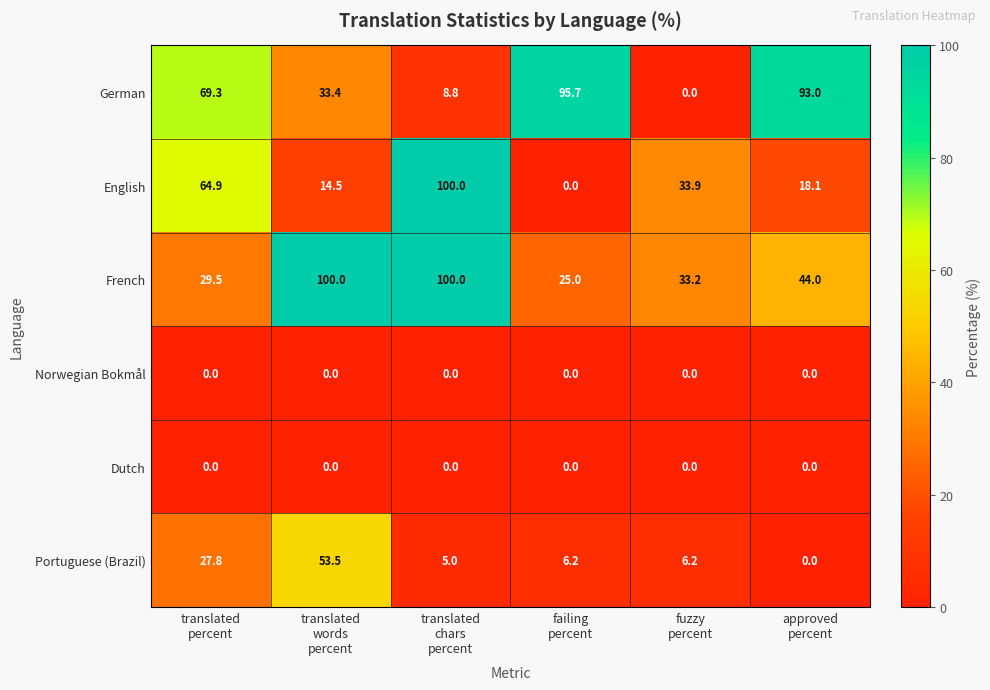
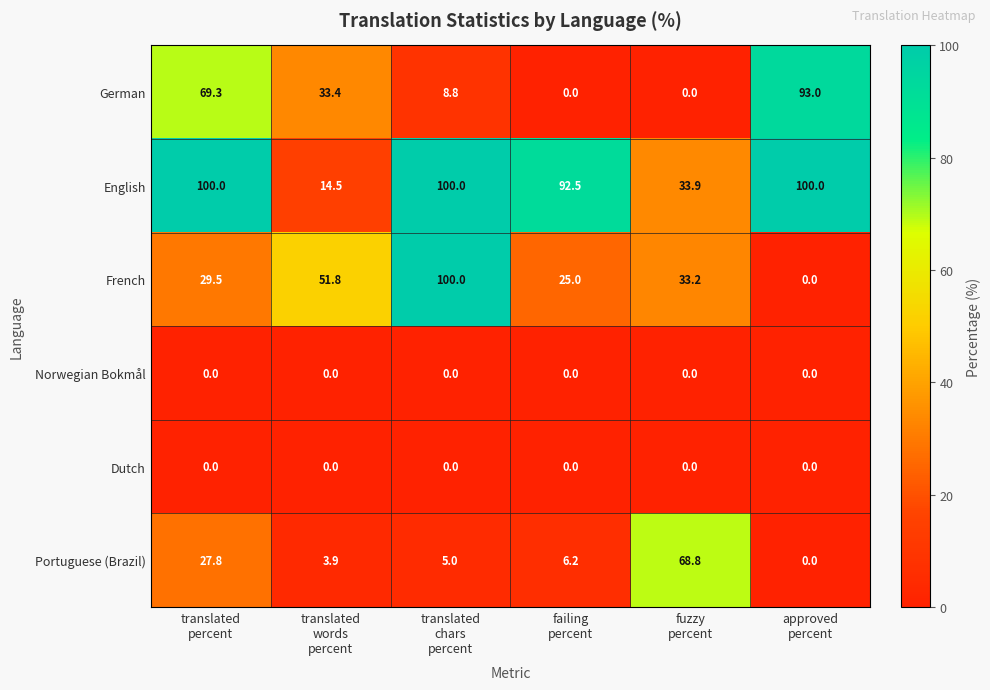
  {
    "German": {
      "translated percent": 69.3,
      "translated words percent": 33.4,
      "translated chars percent": 8.8,
-     "failing percent": 95.7,
+     "failing percent": 0.0,
      "fuzzy percent": 0.0,
      "approved percent": 93.0
    },
    "English": {
-     "translated percent": 64.9,
+     "translated percent": 100.0,
      "translated words percent": 14.5,
      "translated chars percent": 100.0,
-     "failing percent": 0.0,
+     "failing percent": 92.5,
      "fuzzy percent": 33.9,
-     "approved percent": 18.1
+     "approved percent": 100.0
    },
    "French": {
      "translated percent": 29.5,
-     "translated words percent": 100.0,
+     "translated words percent": 51.8,
      "translated chars percent": 100.0,
      "failing percent": 25.0,
      "fuzzy percent": 33.2,
-     "approved percent": 44.0
+     "approved percent": 0.0
    },
    "Norwegian Bokmål": {
      "translated percent": 0.0,
      "translated words percent": 0.0,
      "translated chars percent": 0.0,
      "failing percent": 0.0,
      "fuzzy percent": 0.0,
      "approved percent": 0.0
    },
    "Dutch": {
      "translated percent": 0.0,
      "translated words percent": 0.0,
      "translated chars percent": 0.0,
      "failing percent": 0.0,
      "fuzzy percent": 0.0,
      "approved percent": 0.0
    },
    "Portuguese (Brazil)": {
      "translated percent": 27.8,
-     "translated words percent": 53.5,
+     "translated words percent": 3.9,
      "translated chars percent": 5.0,
      "failing percent": 6.2,
-     "fuzzy percent": 6.2,
+     "fuzzy percent": 68.8,
      "approved percent": 0.0
    }
  }
